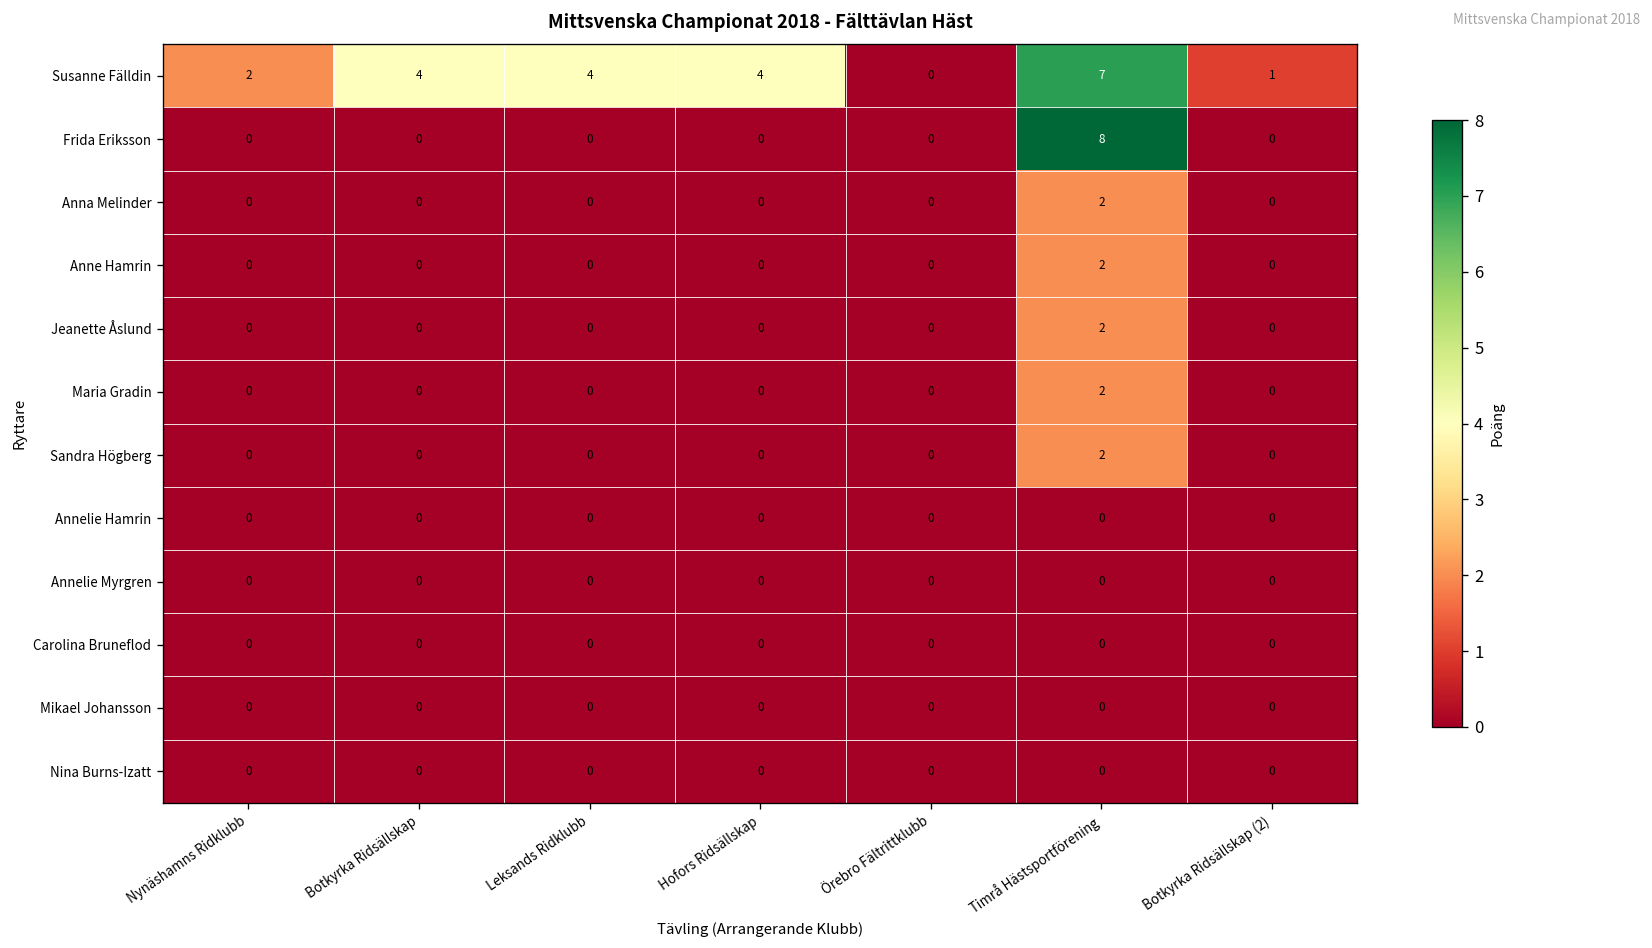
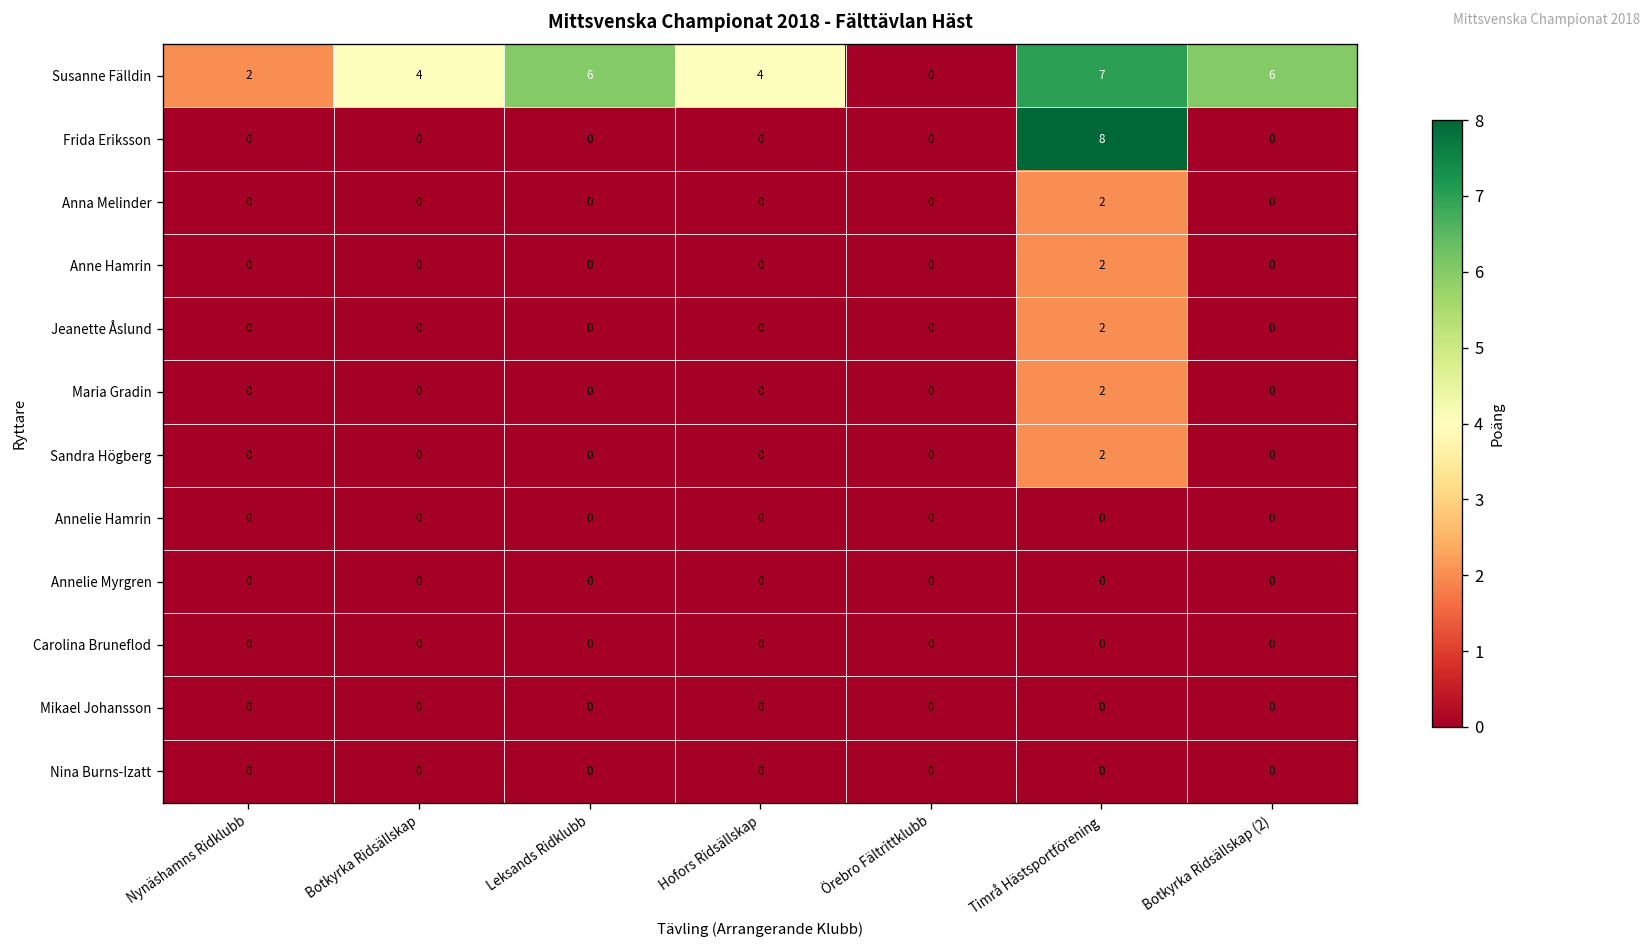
  {
    "Susanne Fälldin": {
      "Nynäshamns Ridklubb": 2,
      "Botkyrka Ridsällskap": 4,
-     "Leksands Ridklubb": 4,
+     "Leksands Ridklubb": 6,
      "Hofors Ridsällskap": 4,
      "Örebro Fältrittklubb": 0,
      "Timrå Hästsportförening": 7,
-     "Botkyrka Ridsällskap (2)": 1
+     "Botkyrka Ridsällskap (2)": 6
    },
    "Frida Eriksson": {
      "Nynäshamns Ridklubb": 0,
      "Botkyrka Ridsällskap": 0,
      "Leksands Ridklubb": 0,
      "Hofors Ridsällskap": 0,
      "Örebro Fältrittklubb": 0,
      "Timrå Hästsportförening": 8,
      "Botkyrka Ridsällskap (2)": 0
    },
    "Anna Melinder": {
      "Nynäshamns Ridklubb": 0,
      "Botkyrka Ridsällskap": 0,
      "Leksands Ridklubb": 0,
      "Hofors Ridsällskap": 0,
      "Örebro Fältrittklubb": 0,
      "Timrå Hästsportförening": 2,
      "Botkyrka Ridsällskap (2)": 0
    },
    "Anne Hamrin": {
      "Nynäshamns Ridklubb": 0,
      "Botkyrka Ridsällskap": 0,
      "Leksands Ridklubb": 0,
      "Hofors Ridsällskap": 0,
      "Örebro Fältrittklubb": 0,
      "Timrå Hästsportförening": 2,
      "Botkyrka Ridsällskap (2)": 0
    },
    "Jeanette Åslund": {
      "Nynäshamns Ridklubb": 0,
      "Botkyrka Ridsällskap": 0,
      "Leksands Ridklubb": 0,
      "Hofors Ridsällskap": 0,
      "Örebro Fältrittklubb": 0,
      "Timrå Hästsportförening": 2,
      "Botkyrka Ridsällskap (2)": 0
    },
    "Maria Gradin": {
      "Nynäshamns Ridklubb": 0,
      "Botkyrka Ridsällskap": 0,
      "Leksands Ridklubb": 0,
      "Hofors Ridsällskap": 0,
      "Örebro Fältrittklubb": 0,
      "Timrå Hästsportförening": 2,
      "Botkyrka Ridsällskap (2)": 0
    },
    "Sandra Högberg": {
      "Nynäshamns Ridklubb": 0,
      "Botkyrka Ridsällskap": 0,
      "Leksands Ridklubb": 0,
      "Hofors Ridsällskap": 0,
      "Örebro Fältrittklubb": 0,
      "Timrå Hästsportförening": 2,
      "Botkyrka Ridsällskap (2)": 0
    },
    "Annelie Hamrin": {
      "Nynäshamns Ridklubb": 0,
      "Botkyrka Ridsällskap": 0,
      "Leksands Ridklubb": 0,
      "Hofors Ridsällskap": 0,
      "Örebro Fältrittklubb": 0,
      "Timrå Hästsportförening": 0,
      "Botkyrka Ridsällskap (2)": 0
    },
    "Annelie Myrgren": {
      "Nynäshamns Ridklubb": 0,
      "Botkyrka Ridsällskap": 0,
      "Leksands Ridklubb": 0,
      "Hofors Ridsällskap": 0,
      "Örebro Fältrittklubb": 0,
      "Timrå Hästsportförening": 0,
      "Botkyrka Ridsällskap (2)": 0
    },
    "Carolina Bruneflod": {
      "Nynäshamns Ridklubb": 0,
      "Botkyrka Ridsällskap": 0,
      "Leksands Ridklubb": 0,
      "Hofors Ridsällskap": 0,
      "Örebro Fältrittklubb": 0,
      "Timrå Hästsportförening": 0,
      "Botkyrka Ridsällskap (2)": 0
    },
    "Mikael Johansson": {
      "Nynäshamns Ridklubb": 0,
      "Botkyrka Ridsällskap": 0,
      "Leksands Ridklubb": 0,
      "Hofors Ridsällskap": 0,
      "Örebro Fältrittklubb": 0,
      "Timrå Hästsportförening": 0,
      "Botkyrka Ridsällskap (2)": 0
    },
    "Nina Burns-Izatt": {
      "Nynäshamns Ridklubb": 0,
      "Botkyrka Ridsällskap": 0,
      "Leksands Ridklubb": 0,
      "Hofors Ridsällskap": 0,
      "Örebro Fältrittklubb": 0,
      "Timrå Hästsportförening": 0,
      "Botkyrka Ridsällskap (2)": 0
    }
  }
